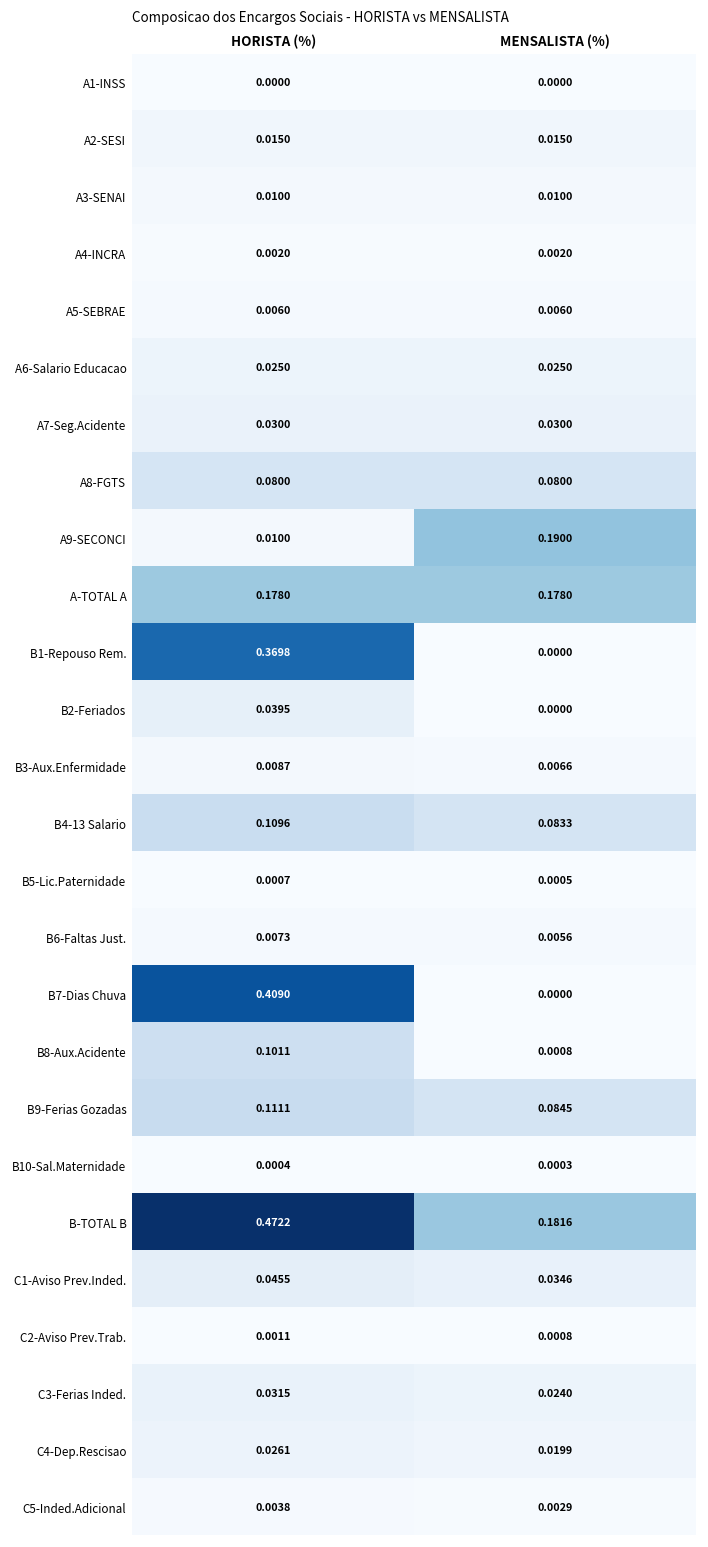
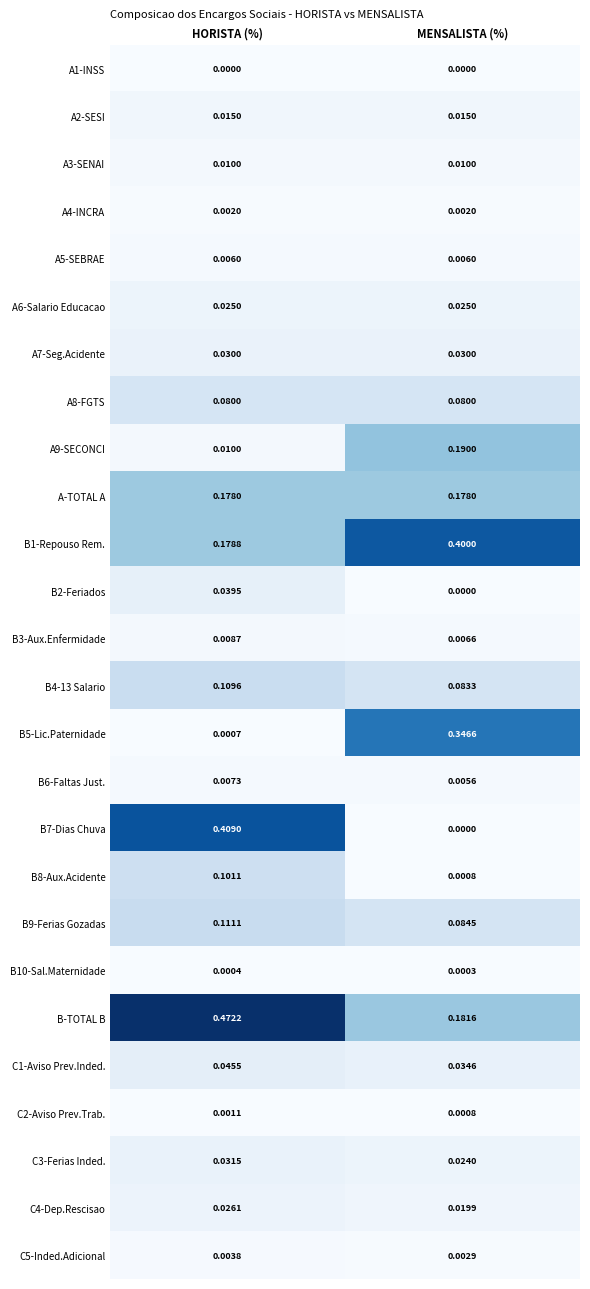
  {
    "A1-INSS": {
      "HORISTA (%)": 0.0000,
      "MENSALISTA (%)": 0.0000
    },
    "A2-SESI": {
      "HORISTA (%)": 0.0150,
      "MENSALISTA (%)": 0.0150
    },
    "A3-SENAI": {
      "HORISTA (%)": 0.0100,
      "MENSALISTA (%)": 0.0100
    },
    "A4-INCRA": {
      "HORISTA (%)": 0.0020,
      "MENSALISTA (%)": 0.0020
    },
    "A5-SEBRAE": {
      "HORISTA (%)": 0.0060,
      "MENSALISTA (%)": 0.0060
    },
    "A6-Salario Educacao": {
      "HORISTA (%)": 0.0250,
      "MENSALISTA (%)": 0.0250
    },
    "A7-Seg.Acidente": {
      "HORISTA (%)": 0.0300,
      "MENSALISTA (%)": 0.0300
    },
    "A8-FGTS": {
      "HORISTA (%)": 0.0800,
      "MENSALISTA (%)": 0.0800
    },
    "A9-SECONCI": {
      "HORISTA (%)": 0.0100,
      "MENSALISTA (%)": 0.1900
    },
    "A-TOTAL A": {
      "HORISTA (%)": 0.1780,
      "MENSALISTA (%)": 0.1780
    },
    "B1-Repouso Rem.": {
-     "HORISTA (%)": 0.3698,
-     "MENSALISTA (%)": 0.0000
+     "HORISTA (%)": 0.1788,
+     "MENSALISTA (%)": 0.4000
    },
    "B2-Feriados": {
      "HORISTA (%)": 0.0395,
      "MENSALISTA (%)": 0.0000
    },
    "B3-Aux.Enfermidade": {
      "HORISTA (%)": 0.0087,
      "MENSALISTA (%)": 0.0066
    },
    "B4-13 Salario": {
      "HORISTA (%)": 0.1096,
      "MENSALISTA (%)": 0.0833
    },
    "B5-Lic.Paternidade": {
      "HORISTA (%)": 0.0007,
-     "MENSALISTA (%)": 0.0005
+     "MENSALISTA (%)": 0.3466
    },
    "B6-Faltas Just.": {
      "HORISTA (%)": 0.0073,
      "MENSALISTA (%)": 0.0056
    },
    "B7-Dias Chuva": {
      "HORISTA (%)": 0.4090,
      "MENSALISTA (%)": 0.0000
    },
    "B8-Aux.Acidente": {
      "HORISTA (%)": 0.1011,
      "MENSALISTA (%)": 0.0008
    },
    "B9-Ferias Gozadas": {
      "HORISTA (%)": 0.1111,
      "MENSALISTA (%)": 0.0845
    },
    "B10-Sal.Maternidade": {
      "HORISTA (%)": 0.0004,
      "MENSALISTA (%)": 0.0003
    },
    "B-TOTAL B": {
      "HORISTA (%)": 0.4722,
      "MENSALISTA (%)": 0.1816
    },
    "C1-Aviso Prev.Inded.": {
      "HORISTA (%)": 0.0455,
      "MENSALISTA (%)": 0.0346
    },
    "C2-Aviso Prev.Trab.": {
      "HORISTA (%)": 0.0011,
      "MENSALISTA (%)": 0.0008
    },
    "C3-Ferias Inded.": {
      "HORISTA (%)": 0.0315,
      "MENSALISTA (%)": 0.0240
    },
    "C4-Dep.Rescisao": {
      "HORISTA (%)": 0.0261,
      "MENSALISTA (%)": 0.0199
    },
    "C5-Inded.Adicional": {
      "HORISTA (%)": 0.0038,
      "MENSALISTA (%)": 0.0029
    }
  }
